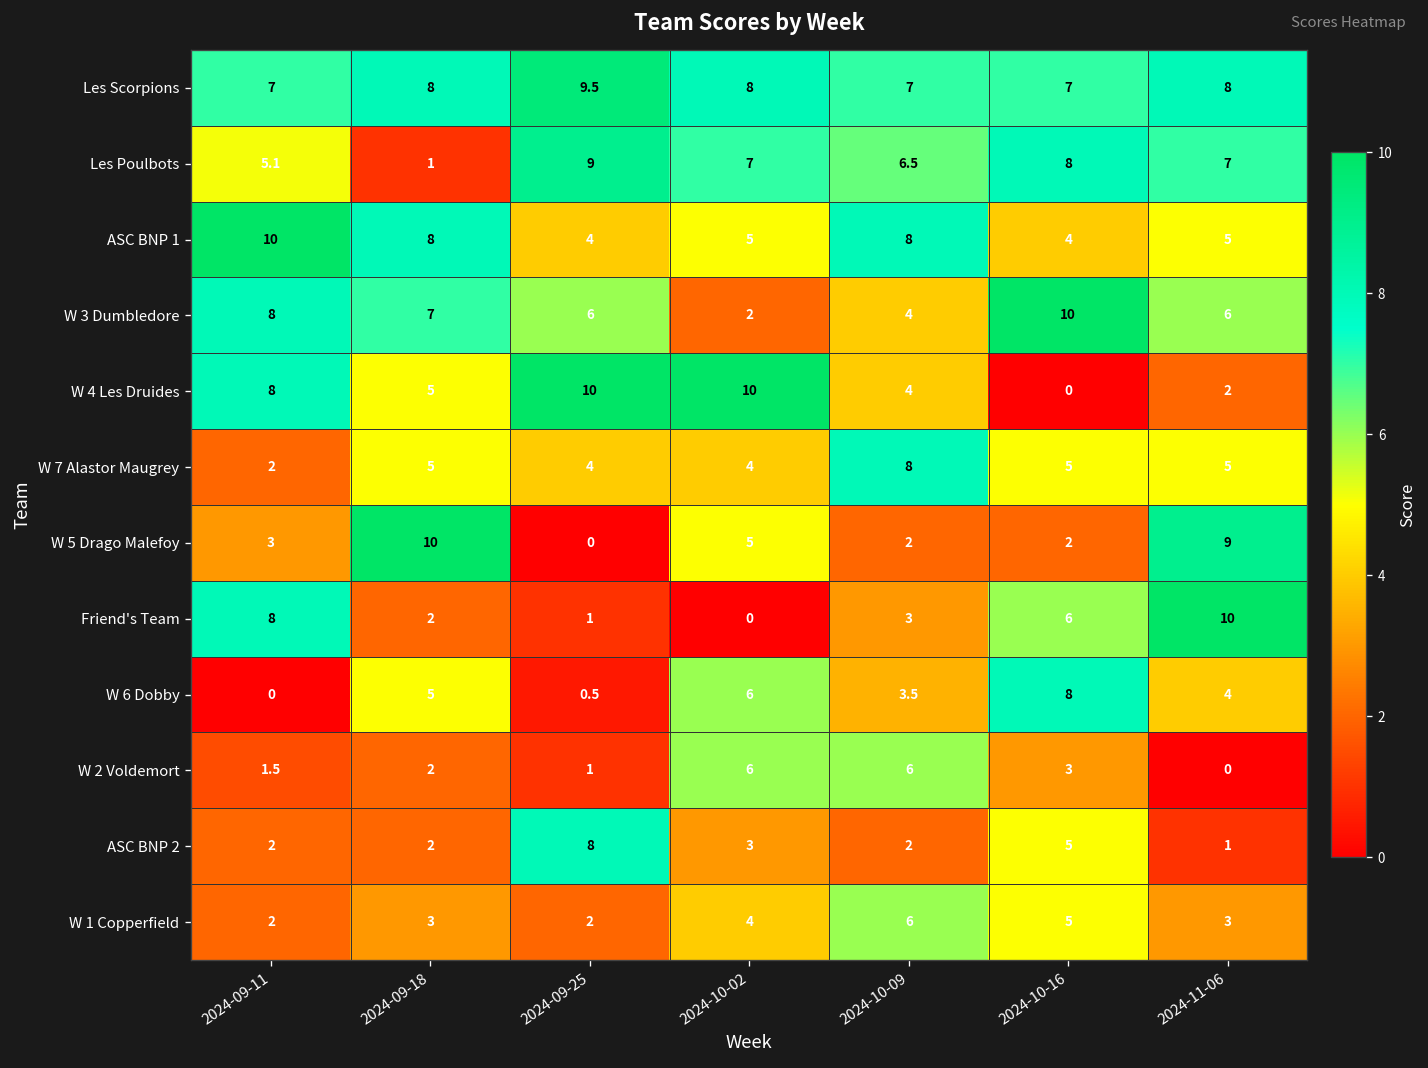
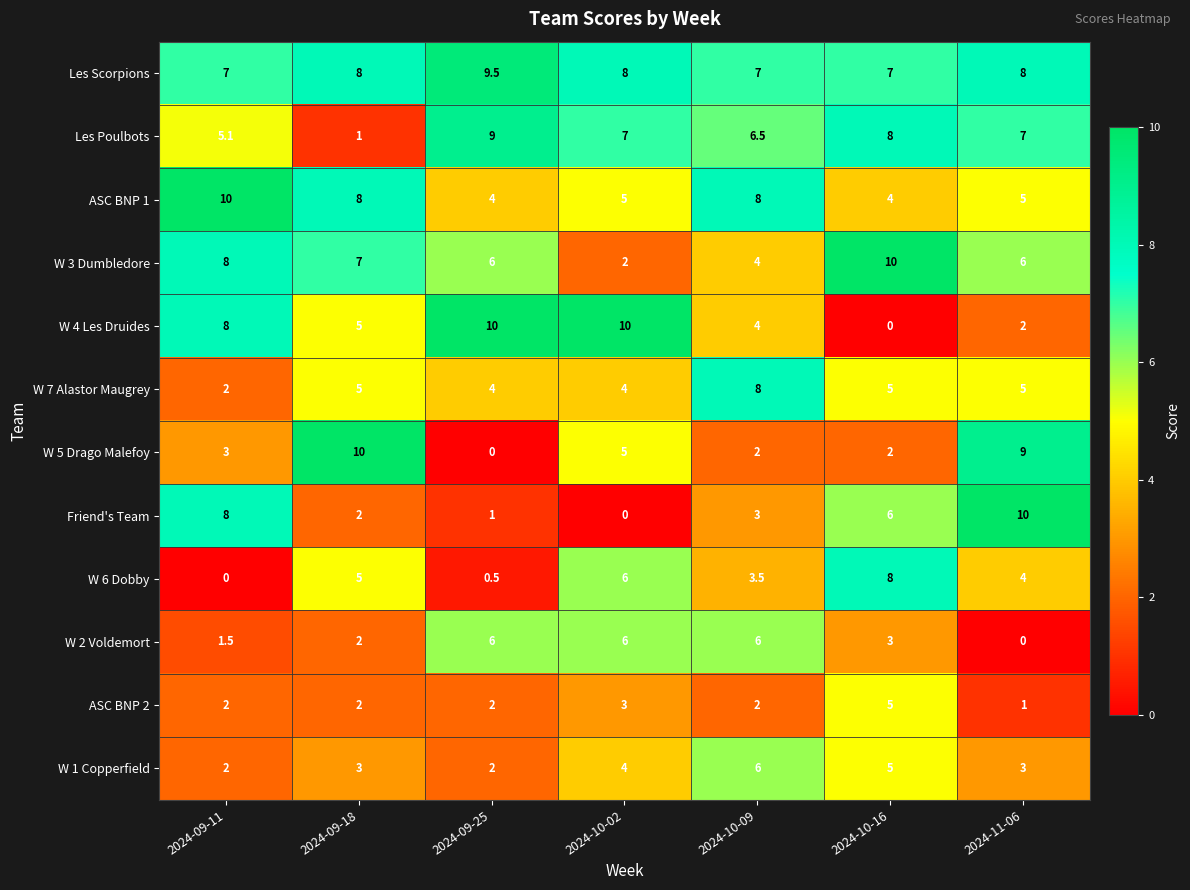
  {
    "Les Scorpions": {
      "2024-09-11": 7,
      "2024-09-18": 8,
      "2024-09-25": 9.5,
      "2024-10-02": 8,
      "2024-10-09": 7,
      "2024-10-16": 7,
      "2024-11-06": 8
    },
    "Les Poulbots": {
      "2024-09-11": 5.1,
      "2024-09-18": 1,
      "2024-09-25": 9,
      "2024-10-02": 7,
      "2024-10-09": 6.5,
      "2024-10-16": 8,
      "2024-11-06": 7
    },
    "ASC BNP 1": {
      "2024-09-11": 10,
      "2024-09-18": 8,
      "2024-09-25": 4,
      "2024-10-02": 5,
      "2024-10-09": 8,
      "2024-10-16": 4,
      "2024-11-06": 5
    },
    "W 3 Dumbledore": {
      "2024-09-11": 8,
      "2024-09-18": 7,
      "2024-09-25": 6,
      "2024-10-02": 2,
      "2024-10-09": 4,
      "2024-10-16": 10,
      "2024-11-06": 6
    },
    "W 4 Les Druides": {
      "2024-09-11": 8,
      "2024-09-18": 5,
      "2024-09-25": 10,
      "2024-10-02": 10,
      "2024-10-09": 4,
      "2024-10-16": 0,
      "2024-11-06": 2
    },
    "W 7 Alastor Maugrey": {
      "2024-09-11": 2,
      "2024-09-18": 5,
      "2024-09-25": 4,
      "2024-10-02": 4,
      "2024-10-09": 8,
      "2024-10-16": 5,
      "2024-11-06": 5
    },
    "W 5 Drago Malefoy": {
      "2024-09-11": 3,
      "2024-09-18": 10,
      "2024-09-25": 0,
      "2024-10-02": 5,
      "2024-10-09": 2,
      "2024-10-16": 2,
      "2024-11-06": 9
    },
    "Friend's Team": {
      "2024-09-11": 8,
      "2024-09-18": 2,
      "2024-09-25": 1,
      "2024-10-02": 0,
      "2024-10-09": 3,
      "2024-10-16": 6,
      "2024-11-06": 10
    },
    "W 6 Dobby": {
      "2024-09-11": 0,
      "2024-09-18": 5,
      "2024-09-25": 0.5,
      "2024-10-02": 6,
      "2024-10-09": 3.5,
      "2024-10-16": 8,
      "2024-11-06": 4
    },
    "W 2 Voldemort": {
      "2024-09-11": 1.5,
      "2024-09-18": 2,
-     "2024-09-25": 1,
+     "2024-09-25": 6,
      "2024-10-02": 6,
      "2024-10-09": 6,
      "2024-10-16": 3,
      "2024-11-06": 0
    },
    "ASC BNP 2": {
      "2024-09-11": 2,
      "2024-09-18": 2,
-     "2024-09-25": 8,
+     "2024-09-25": 2,
      "2024-10-02": 3,
      "2024-10-09": 2,
      "2024-10-16": 5,
      "2024-11-06": 1
    },
    "W 1 Copperfield": {
      "2024-09-11": 2,
      "2024-09-18": 3,
      "2024-09-25": 2,
      "2024-10-02": 4,
      "2024-10-09": 6,
      "2024-10-16": 5,
      "2024-11-06": 3
    }
  }
